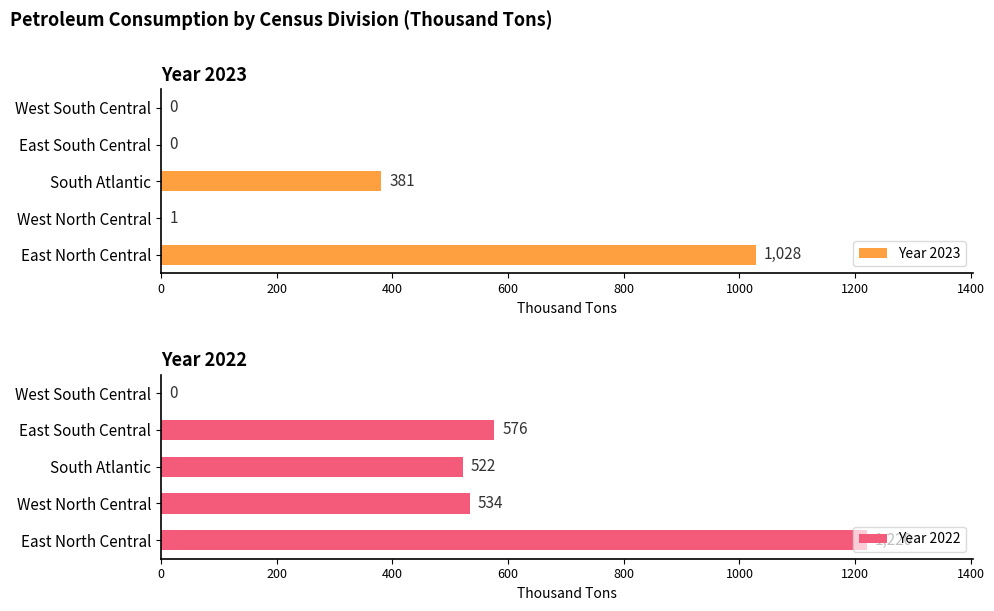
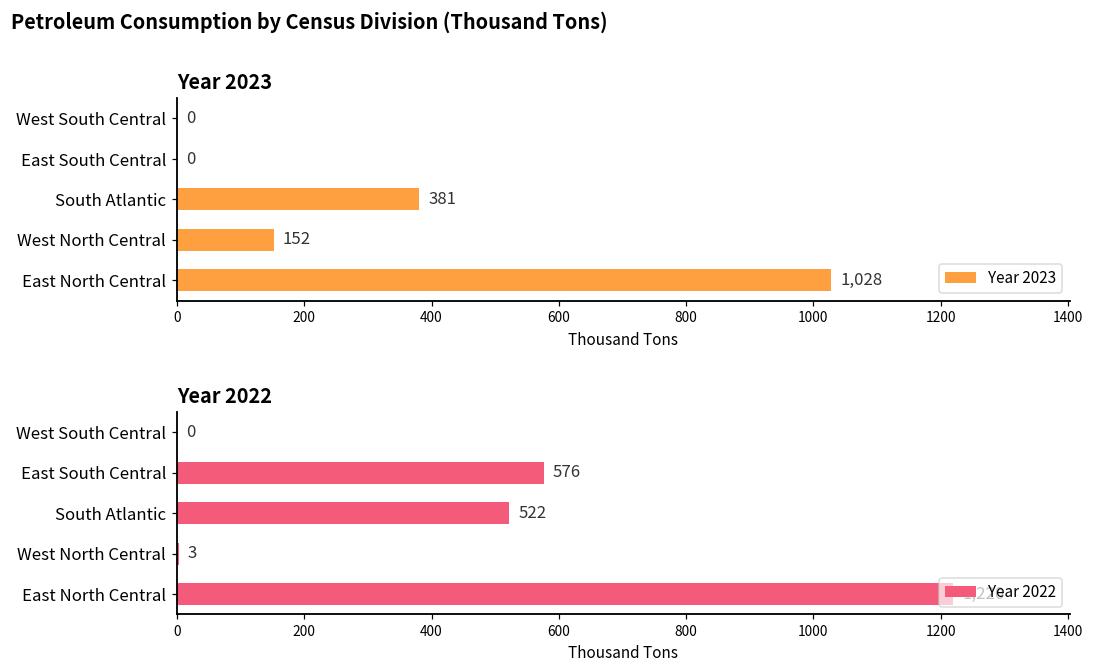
  {
    "Year 2023": {
      "West South Central": "0",
      "East South Central": "0",
      "South Atlantic": "381",
-     "West North Central": "1",
+     "West North Central": "152",
      "East North Central": "1,028"
    },
    "Year 2022": {
      "West South Central": "0",
      "East South Central": "576",
      "South Atlantic": "522",
-     "West North Central": "534"
+     "West North Central": "3"
    }
  }
